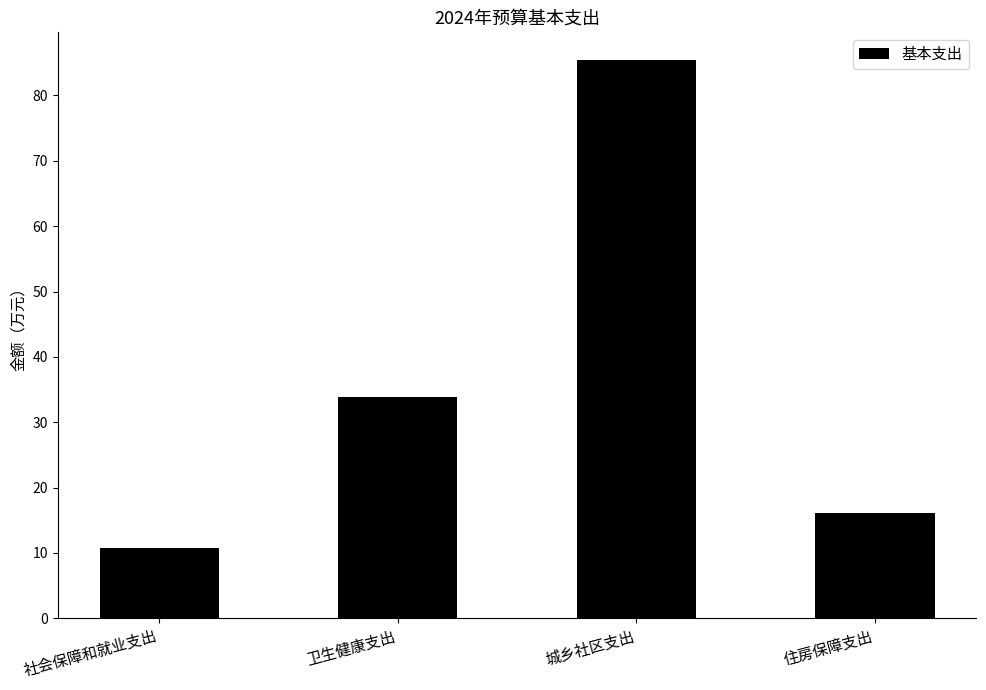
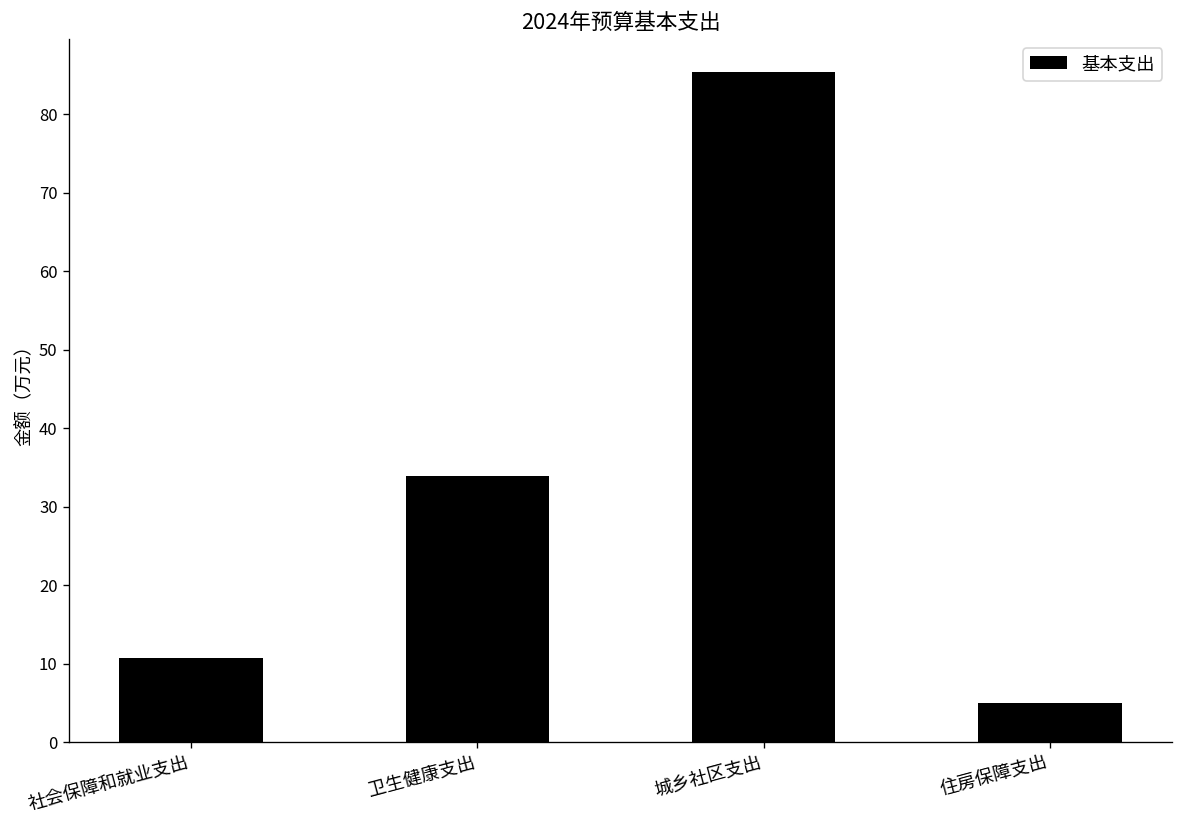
  {
    "社会保障和就业支出": 11,
    "卫生健康支出": 34,
    "城乡社区支出": 85,
-   "住房保障支出": 16
+   "住房保障支出": 5
  }
